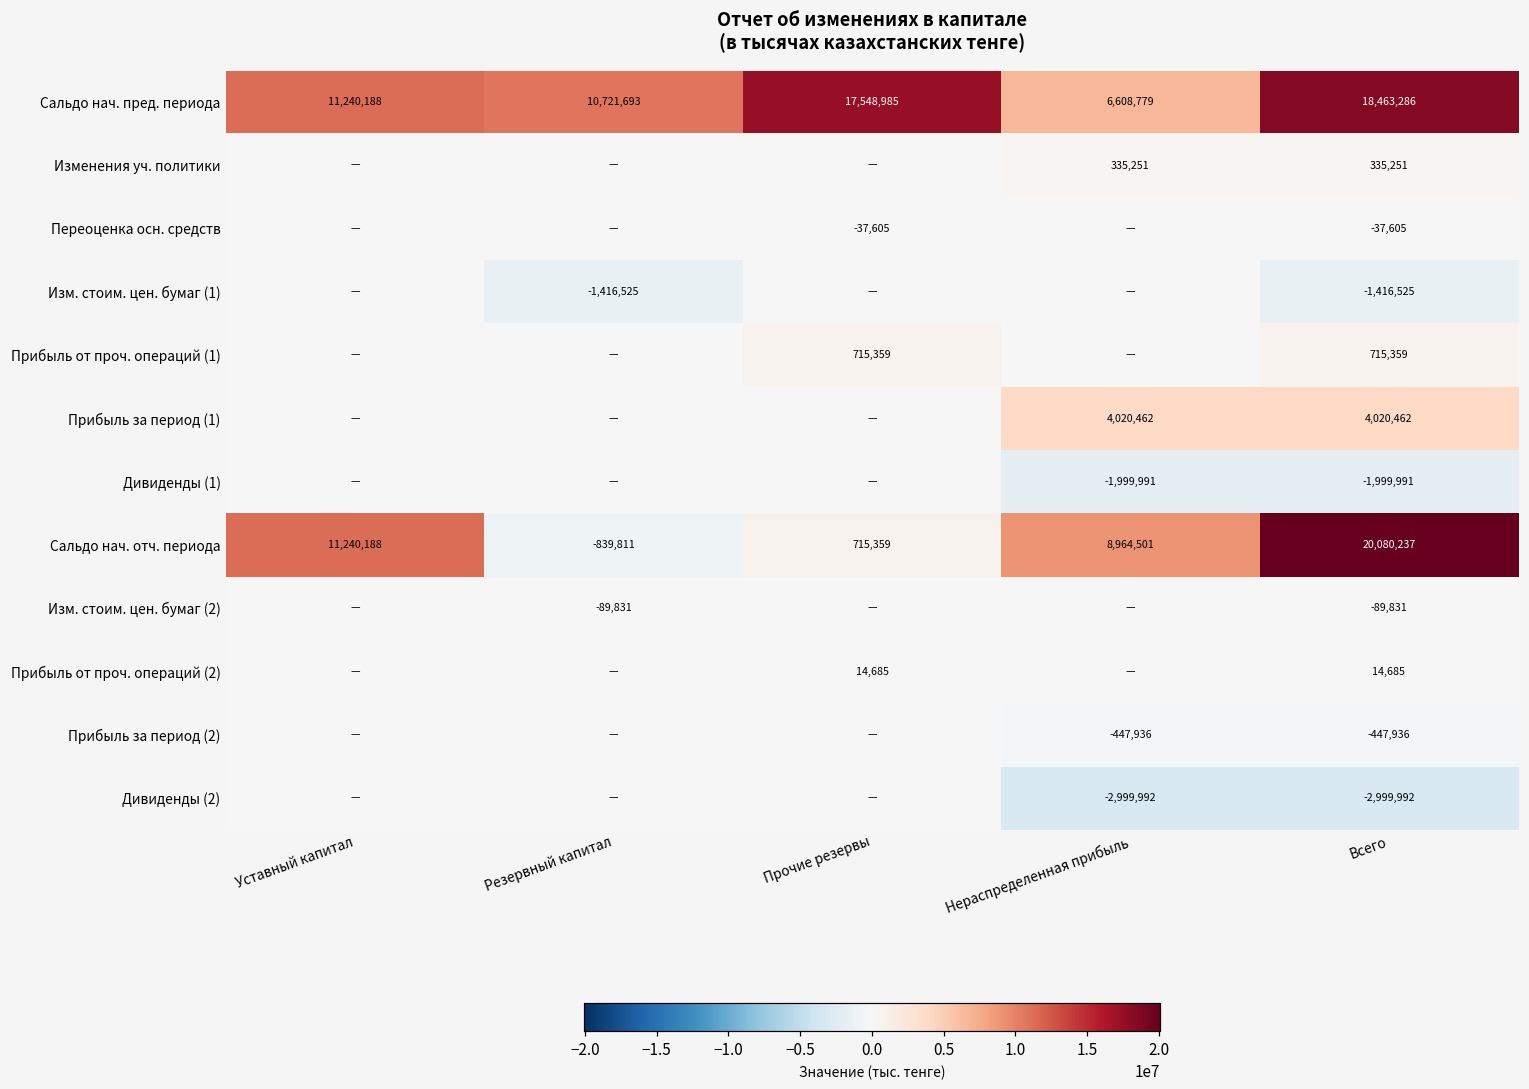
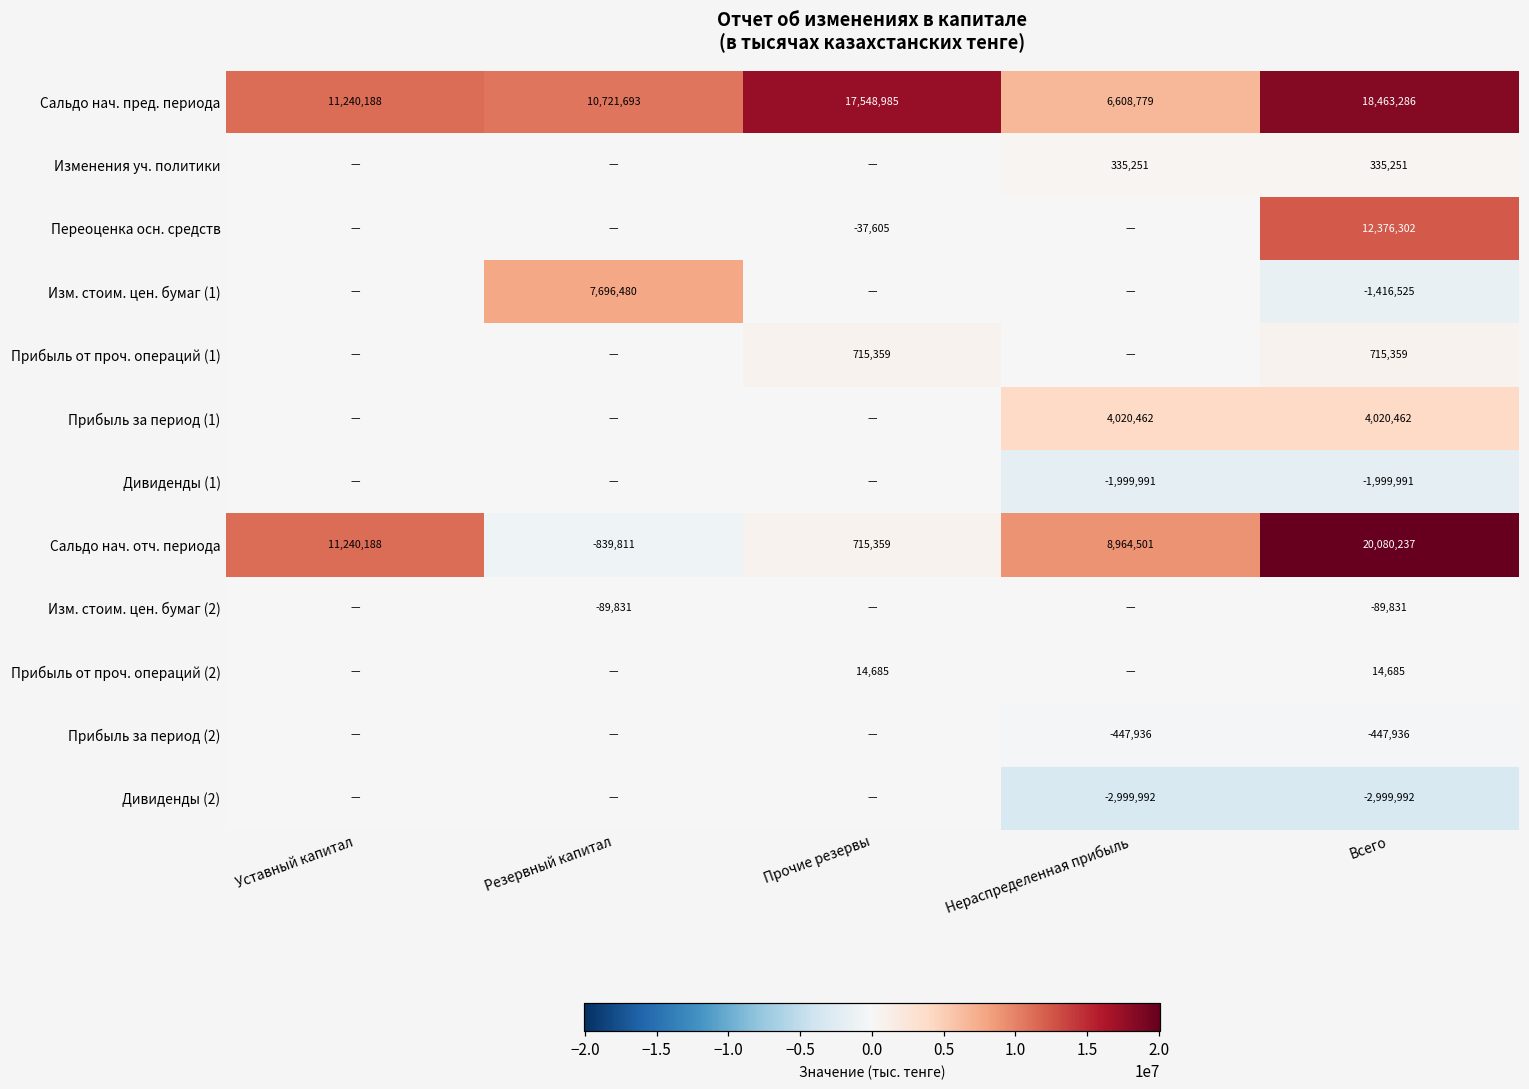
  {
    "Сальдо нач. пред. периода": {
      "Уставный капитал": "11,240,188",
      "Резервный капитал": "10,721,693",
      "Прочие резервы": "17,548,985",
      "Нераспределенная прибыль": "6,608,779",
      "Всего": "18,463,286"
    },
    "Изменения уч. политики": {
      "Нераспределенная прибыль": "335,251",
      "Всего": "335,251"
    },
    "Переоценка осн. средств": {
      "Прочие резервы": "-37,605",
-     "Всего": "-37,605"
+     "Всего": "12,376,302"
    },
    "Изм. стоим. цен. бумаг (1)": {
-     "Резервный капитал": "-1,416,525",
+     "Резервный капитал": "7,696,480",
      "Всего": "-1,416,525"
    },
    "Прибыль от проч. операций (1)": {
      "Прочие резервы": "715,359",
      "Всего": "715,359"
    },
    "Прибыль за период (1)": {
      "Нераспределенная прибыль": "4,020,462",
      "Всего": "4,020,462"
    },
    "Дивиденды (1)": {
      "Нераспределенная прибыль": "-1,999,991",
      "Всего": "-1,999,991"
    },
    "Сальдо нач. отч. периода": {
      "Уставный капитал": "11,240,188",
      "Резервный капитал": "-839,811",
      "Прочие резервы": "715,359",
      "Нераспределенная прибыль": "8,964,501",
      "Всего": "20,080,237"
    },
    "Изм. стоим. цен. бумаг (2)": {
      "Резервный капитал": "-89,831",
      "Всего": "-89,831"
    },
    "Прибыль от проч. операций (2)": {
      "Прочие резервы": "14,685",
      "Всего": "14,685"
    },
    "Прибыль за период (2)": {
      "Нераспределенная прибыль": "-447,936",
      "Всего": "-447,936"
    },
    "Дивиденды (2)": {
      "Нераспределенная прибыль": "-2,999,992",
      "Всего": "-2,999,992"
    }
  }
